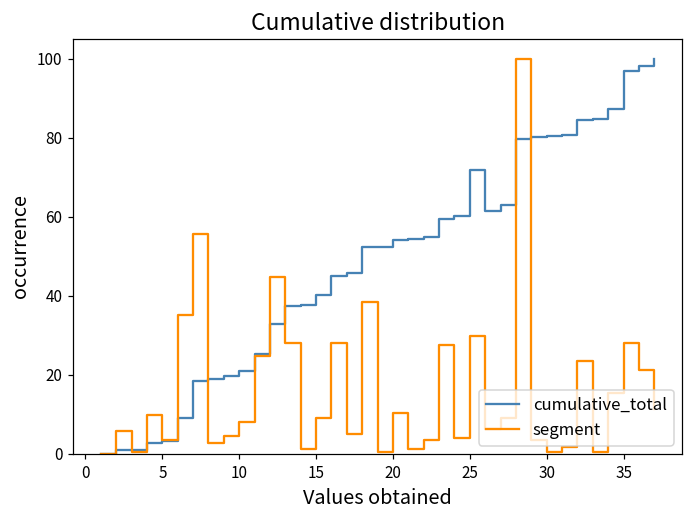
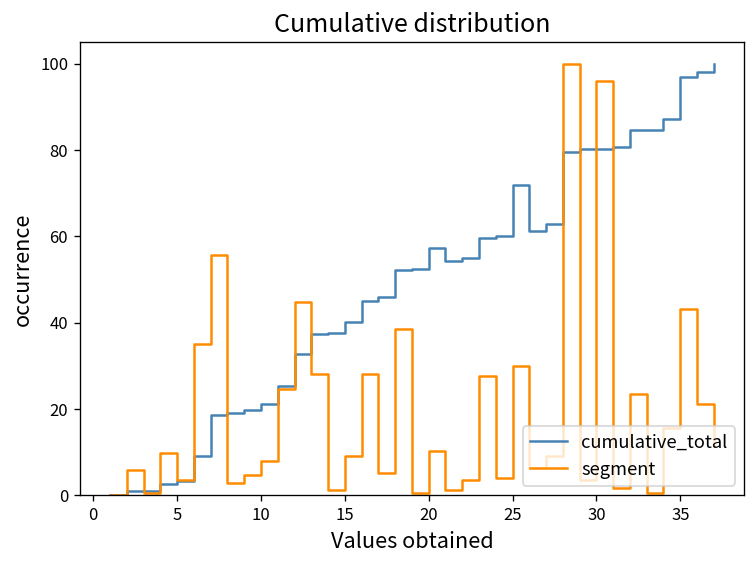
  {
    "cumulative_total": {
      "10": 21,
      "15": 40,
-     "20": 54,
+     "20": 57,
      "25": 72,
      "30": 80,
      "35": 97
    },
    "segment": {
      "10": 8,
      "15": 9,
      "20": 10,
      "25": 30,
-     "30": 1,
-     "35": 28
+     "30": 96,
+     "35": 43
    }
  }
